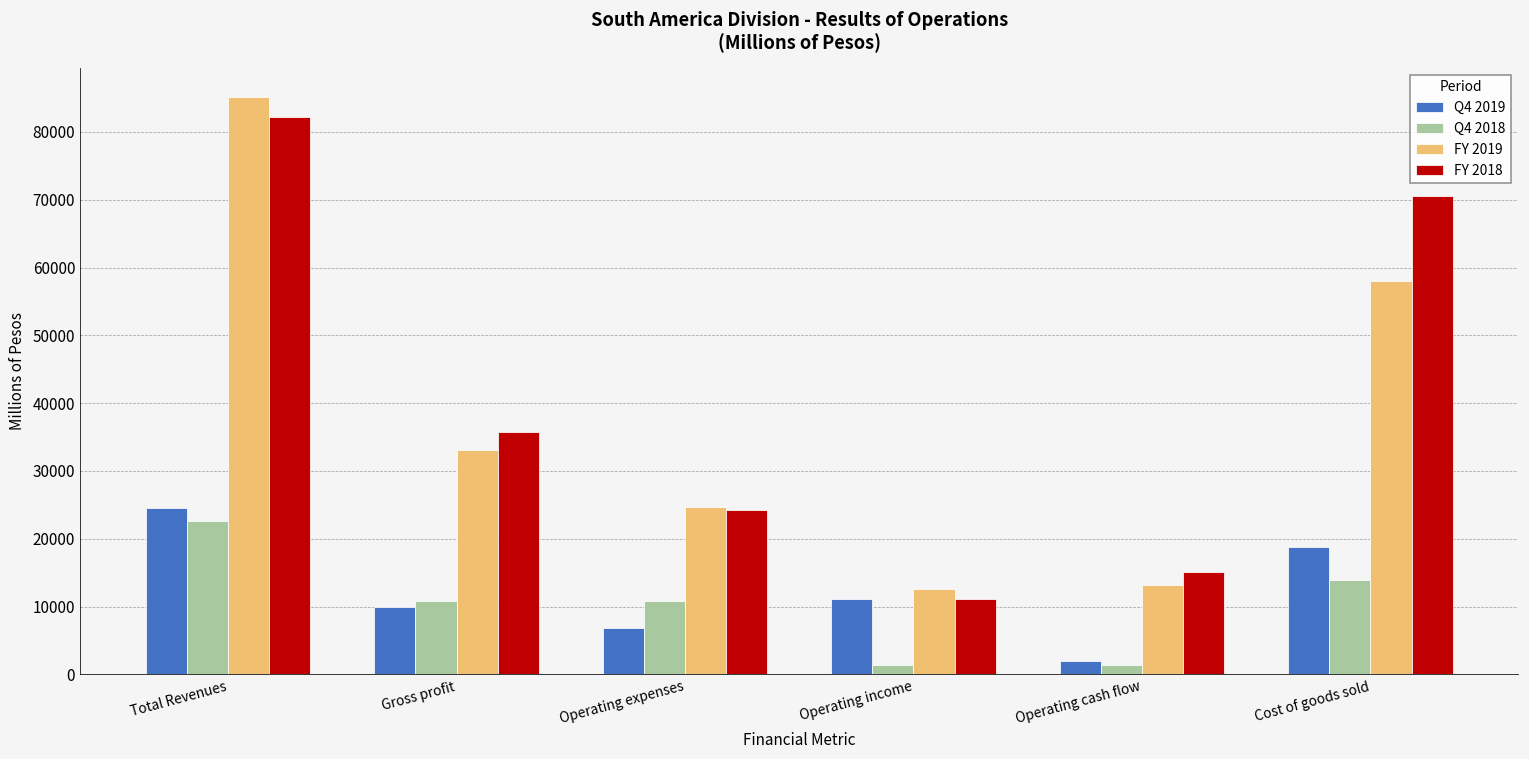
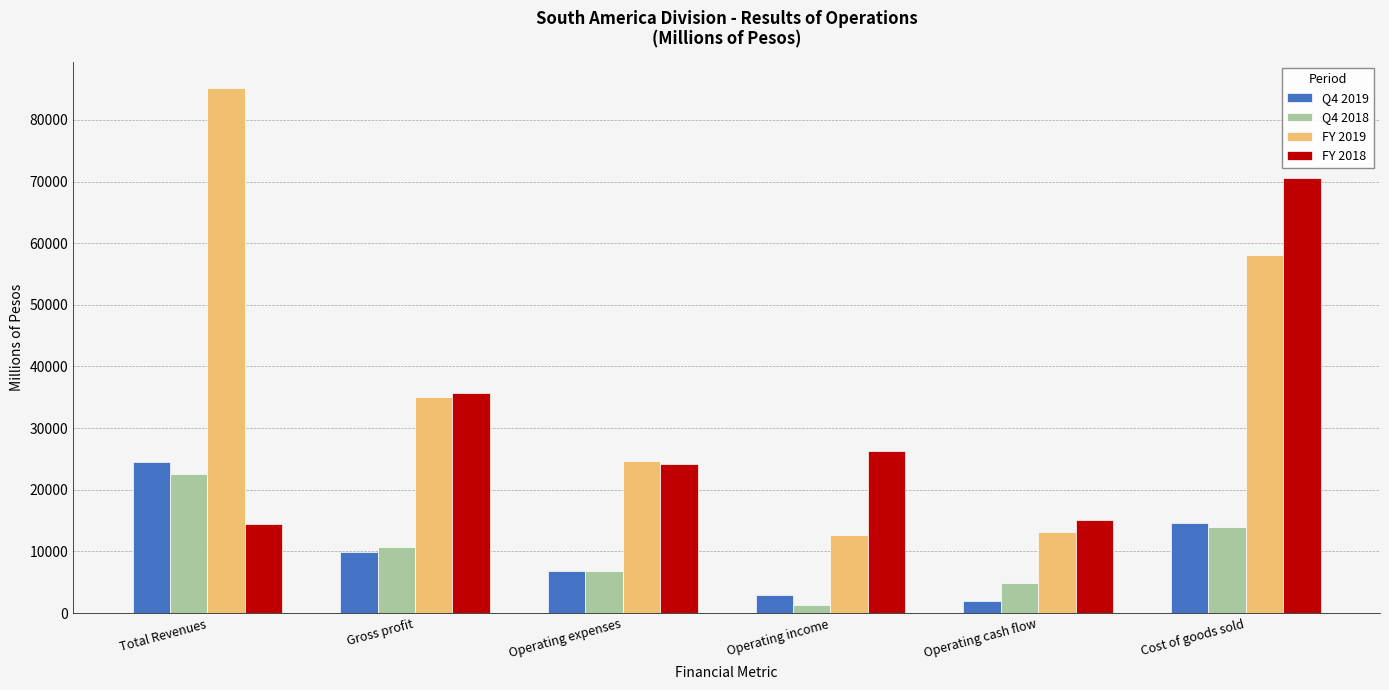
  {
    "Q4 2019": {
      "Total Revenues": 24000,
      "Gross profit": 10000,
      "Operating expenses": 7000,
-     "Operating income": 11000,
+     "Operating income": 3000,
      "Operating cash flow": 2000,
-     "Cost of goods sold": 19000
+     "Cost of goods sold": 15000
    },
    "Q4 2018": {
      "Total Revenues": 23000,
      "Gross profit": 11000,
-     "Operating expenses": 11000,
+     "Operating expenses": 7000,
      "Operating income": 1000,
-     "Operating cash flow": 1000,
+     "Operating cash flow": 5000,
      "Cost of goods sold": 14000
    },
    "FY 2019": {
      "Total Revenues": 85000,
-     "Gross profit": 33000,
+     "Gross profit": 35000,
      "Operating expenses": 25000,
      "Operating income": 13000,
      "Operating cash flow": 13000,
      "Cost of goods sold": 58000
    },
    "FY 2018": {
-     "Total Revenues": 82000,
+     "Total Revenues": 15000,
      "Gross profit": 36000,
      "Operating expenses": 24000,
-     "Operating income": 11000,
+     "Operating income": 26000,
      "Operating cash flow": 15000,
      "Cost of goods sold": 71000
    }
  }
